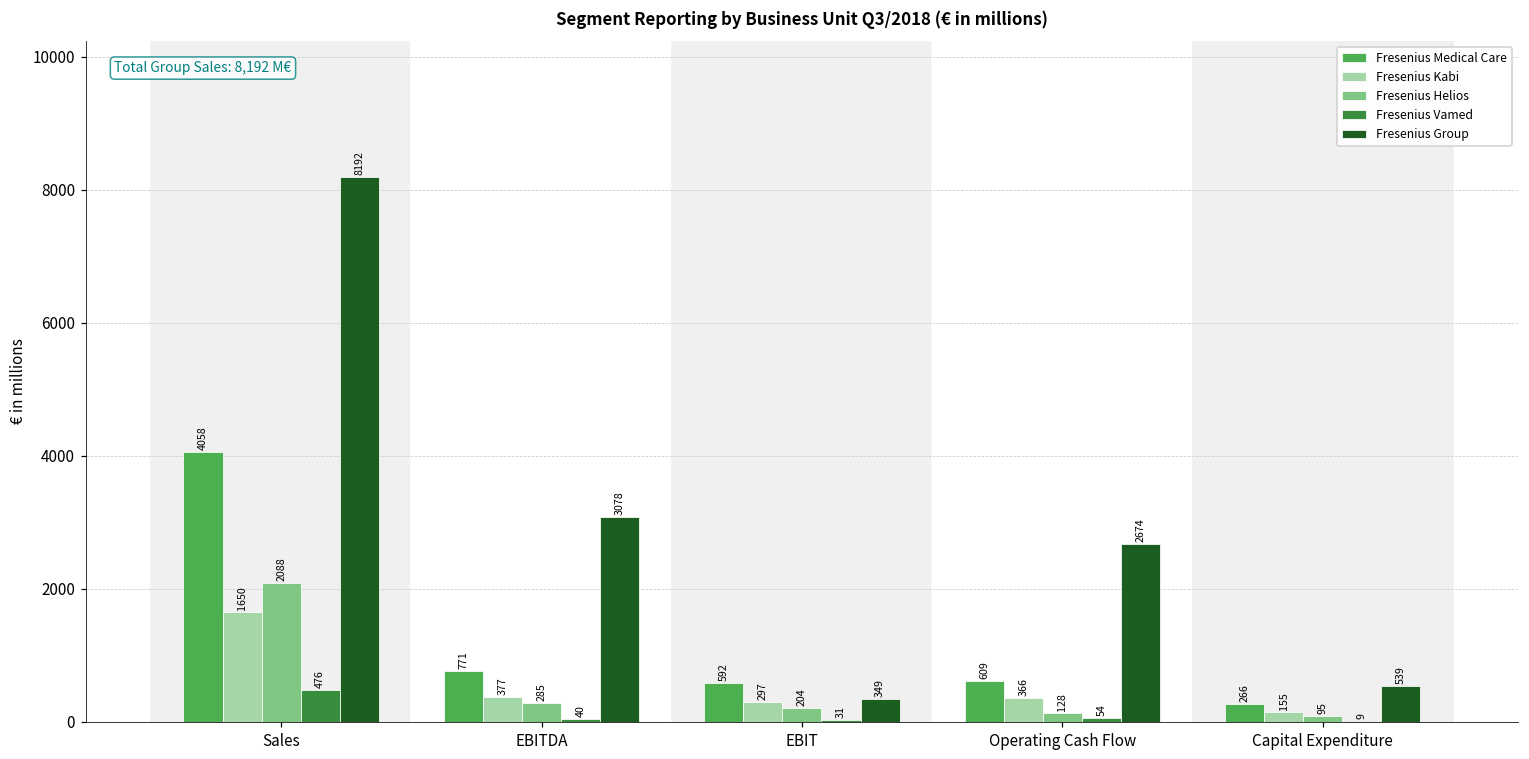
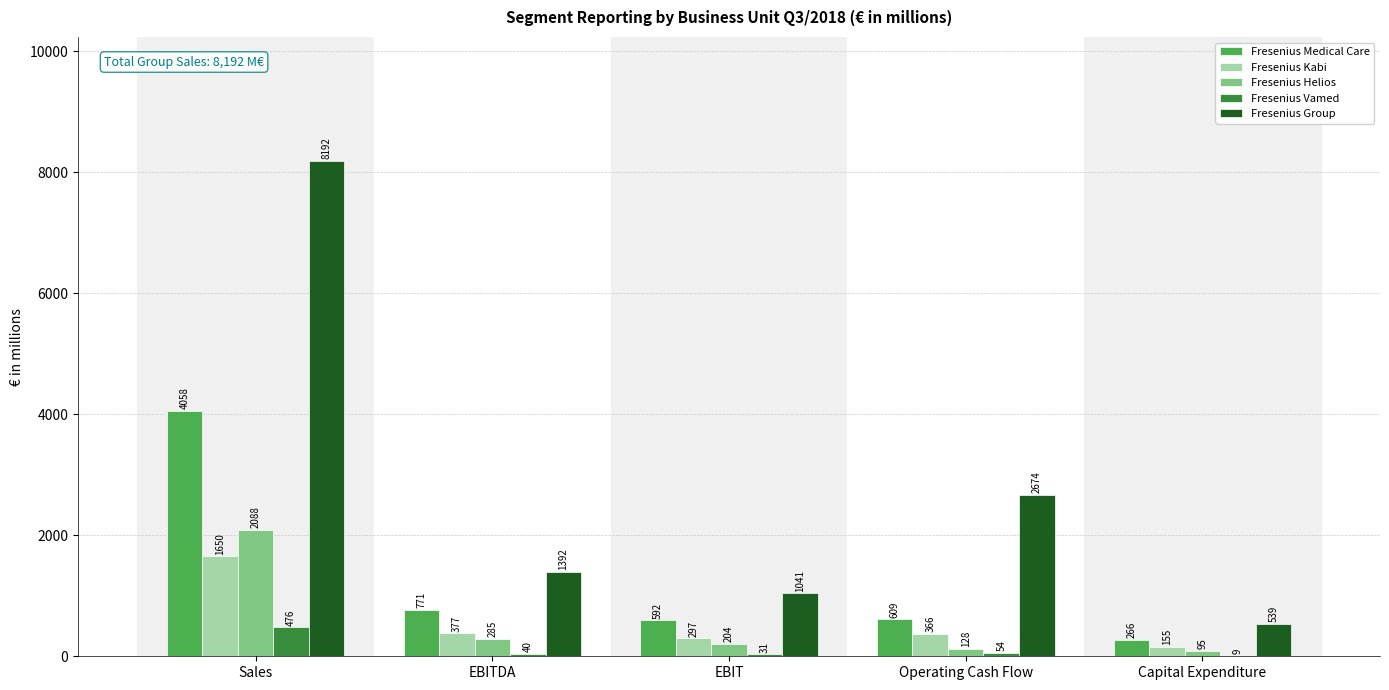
  {
    "Fresenius Group": {
      "Sales": 8192,
-     "EBITDA": 3078,
-     "EBIT": 349,
+     "EBITDA": 1392,
+     "EBIT": 1041,
      "Operating Cash Flow": 2674,
      "Capital Expenditure": 539
    }
  }
